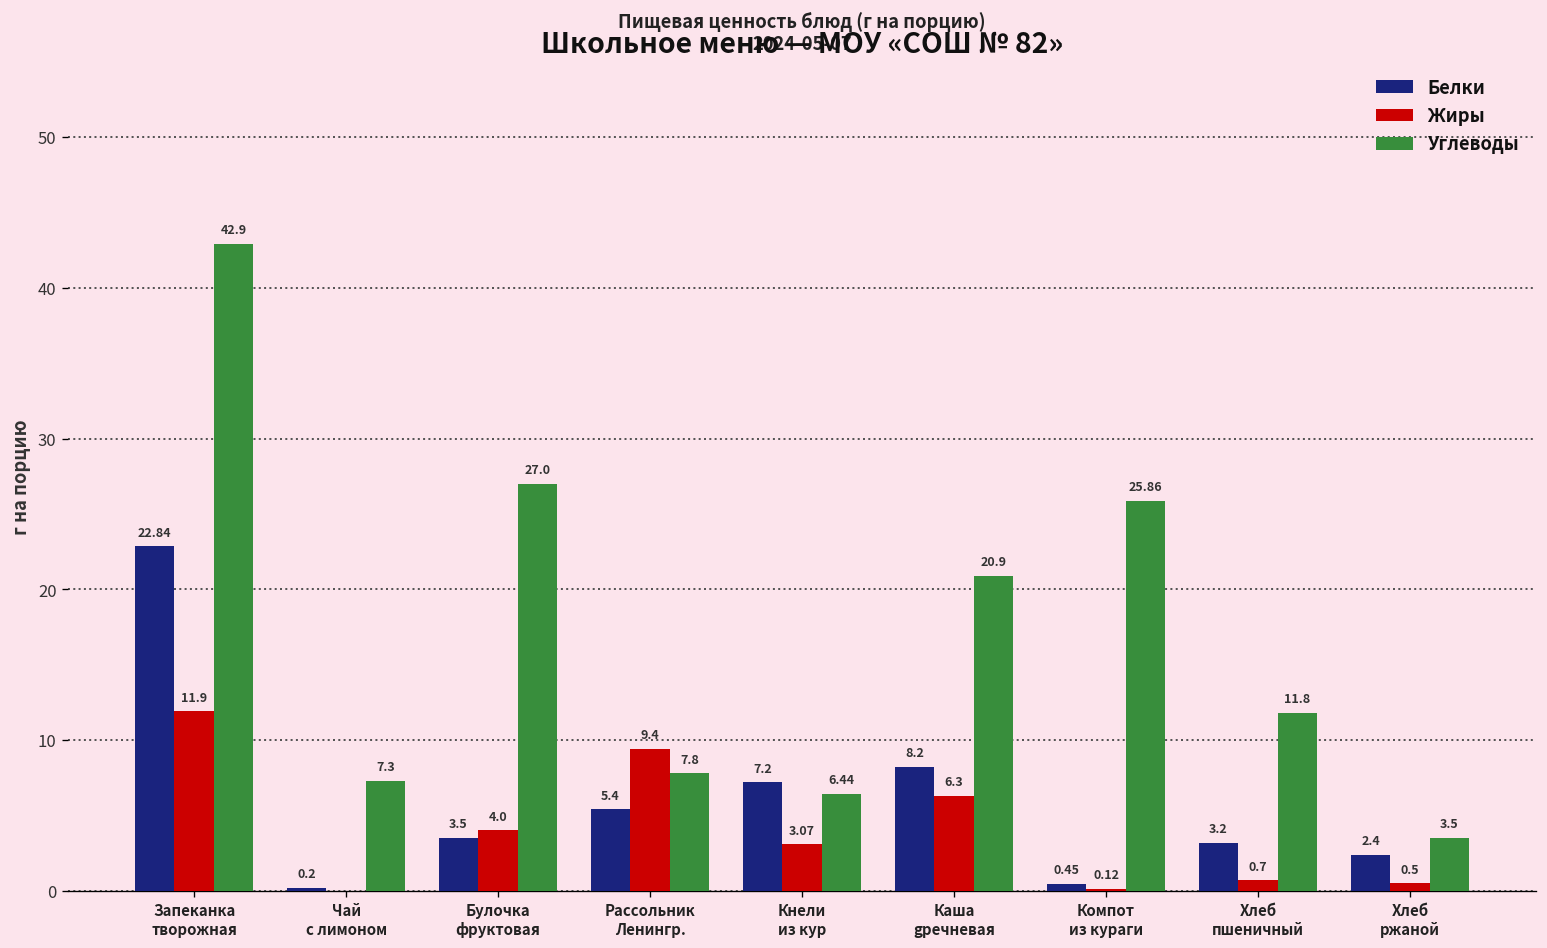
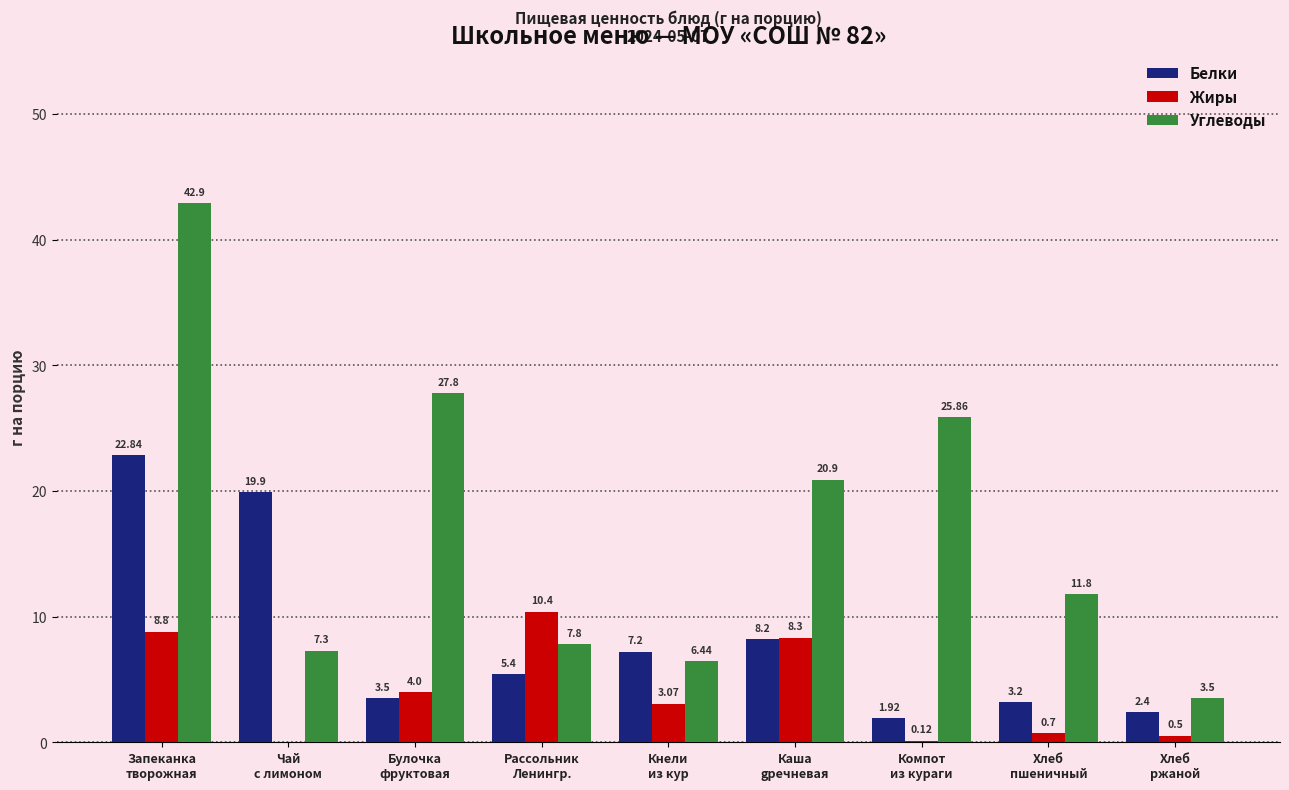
  {
    "Белки": {
      "Запеканка творожная": 22.84,
-     "Чай с лимоном": 0.2,
+     "Чай с лимоном": 19.9,
      "Булочка фруктовая": 3.5,
      "Рассольник Ленингр.": 5.4,
      "Кнели из кур": 7.2,
      "Каша gречневая": 8.2,
-     "Компот из кураги": 0.45,
+     "Компот из кураги": 1.92,
      "Хлеб пшеничный": 3.2,
      "Хлеб ржаной": 2.4
    },
    "Жиры": {
-     "Запеканка творожная": 11.9,
+     "Запеканка творожная": 8.8,
      "Булочка фруктовая": 4.0,
-     "Рассольник Ленингр.": 9.4,
+     "Рассольник Ленингр.": 10.4,
      "Кнели из кур": 3.07,
-     "Каша gречневая": 6.3,
+     "Каша gречневая": 8.3,
      "Компот из кураги": 0.12,
      "Хлеб пшеничный": 0.7,
      "Хлеб ржаной": 0.5
    },
    "Углеводы": {
      "Запеканка творожная": 42.9,
      "Чай с лимоном": 7.3,
-     "Булочка фруктовая": 27.0,
+     "Булочка фруктовая": 27.8,
      "Рассольник Ленингр.": 7.8,
      "Кнели из кур": 6.44,
      "Каша gречневая": 20.9,
      "Компот из кураги": 25.86,
      "Хлеб пшеничный": 11.8,
      "Хлеб ржаной": 3.5
    }
  }
